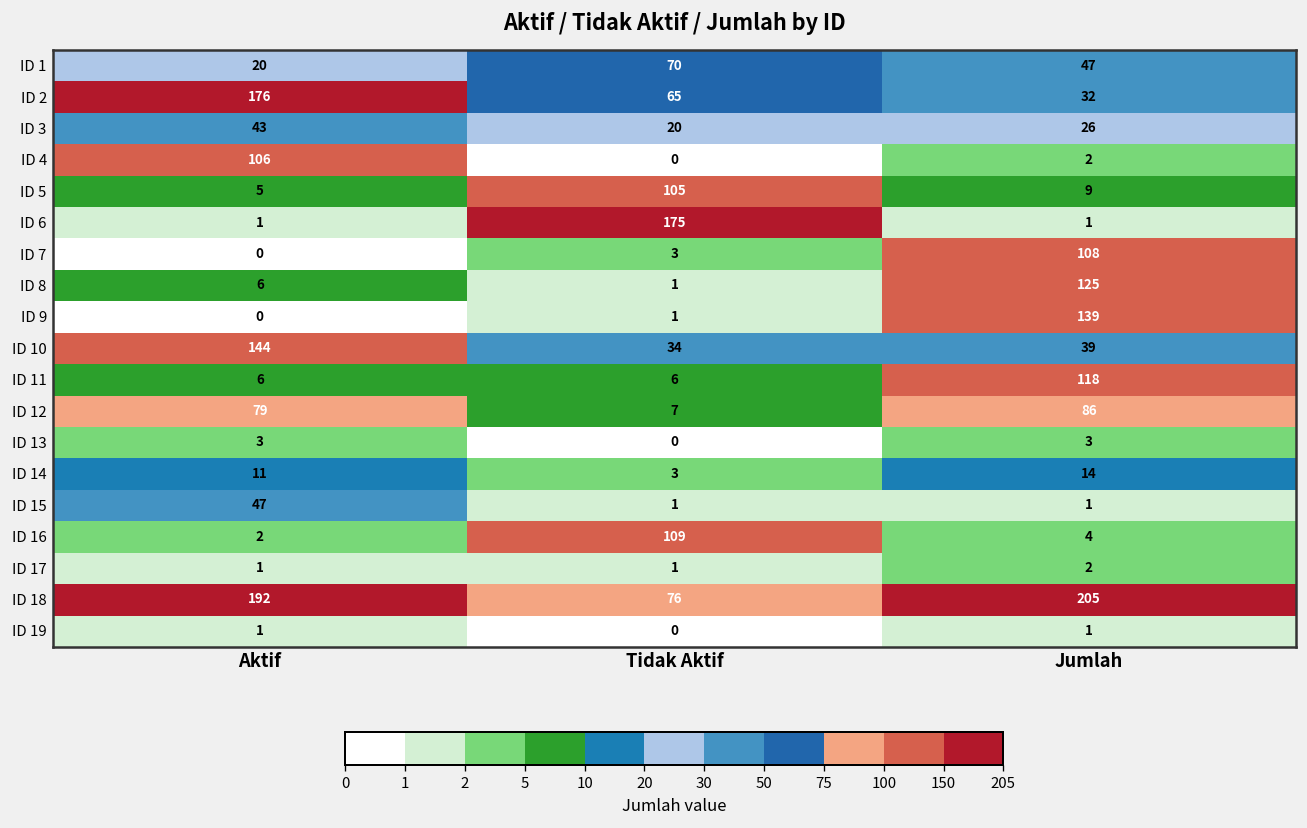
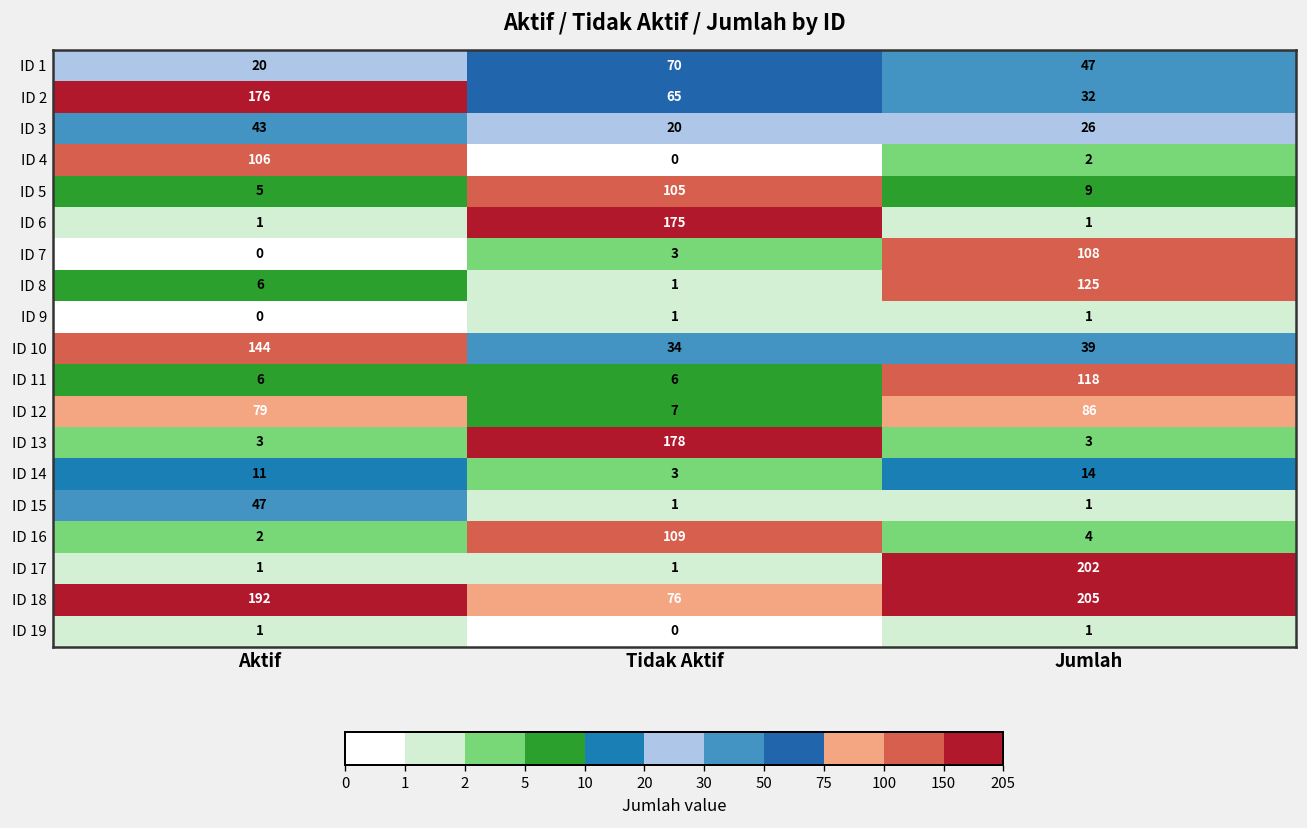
  {
    "ID 1": {
      "Aktif": 20,
      "Tidak Aktif": 70,
      "Jumlah": 47
    },
    "ID 2": {
      "Aktif": 176,
      "Tidak Aktif": 65,
      "Jumlah": 32
    },
    "ID 3": {
      "Aktif": 43,
      "Tidak Aktif": 20,
      "Jumlah": 26
    },
    "ID 4": {
      "Aktif": 106,
      "Tidak Aktif": 0,
      "Jumlah": 2
    },
    "ID 5": {
      "Aktif": 5,
      "Tidak Aktif": 105,
      "Jumlah": 9
    },
    "ID 6": {
      "Aktif": 1,
      "Tidak Aktif": 175,
      "Jumlah": 1
    },
    "ID 7": {
      "Aktif": 0,
      "Tidak Aktif": 3,
      "Jumlah": 108
    },
    "ID 8": {
      "Aktif": 6,
      "Tidak Aktif": 1,
      "Jumlah": 125
    },
    "ID 9": {
      "Aktif": 0,
      "Tidak Aktif": 1,
-     "Jumlah": 139
+     "Jumlah": 1
    },
    "ID 10": {
      "Aktif": 144,
      "Tidak Aktif": 34,
      "Jumlah": 39
    },
    "ID 11": {
      "Aktif": 6,
      "Tidak Aktif": 6,
      "Jumlah": 118
    },
    "ID 12": {
      "Aktif": 79,
      "Tidak Aktif": 7,
      "Jumlah": 86
    },
    "ID 13": {
      "Aktif": 3,
-     "Tidak Aktif": 0,
+     "Tidak Aktif": 178,
      "Jumlah": 3
    },
    "ID 14": {
      "Aktif": 11,
      "Tidak Aktif": 3,
      "Jumlah": 14
    },
    "ID 15": {
      "Aktif": 47,
      "Tidak Aktif": 1,
      "Jumlah": 1
    },
    "ID 16": {
      "Aktif": 2,
      "Tidak Aktif": 109,
      "Jumlah": 4
    },
    "ID 17": {
      "Aktif": 1,
      "Tidak Aktif": 1,
-     "Jumlah": 2
+     "Jumlah": 202
    },
    "ID 18": {
      "Aktif": 192,
      "Tidak Aktif": 76,
      "Jumlah": 205
    },
    "ID 19": {
      "Aktif": 1,
      "Tidak Aktif": 0,
      "Jumlah": 1
    }
  }
